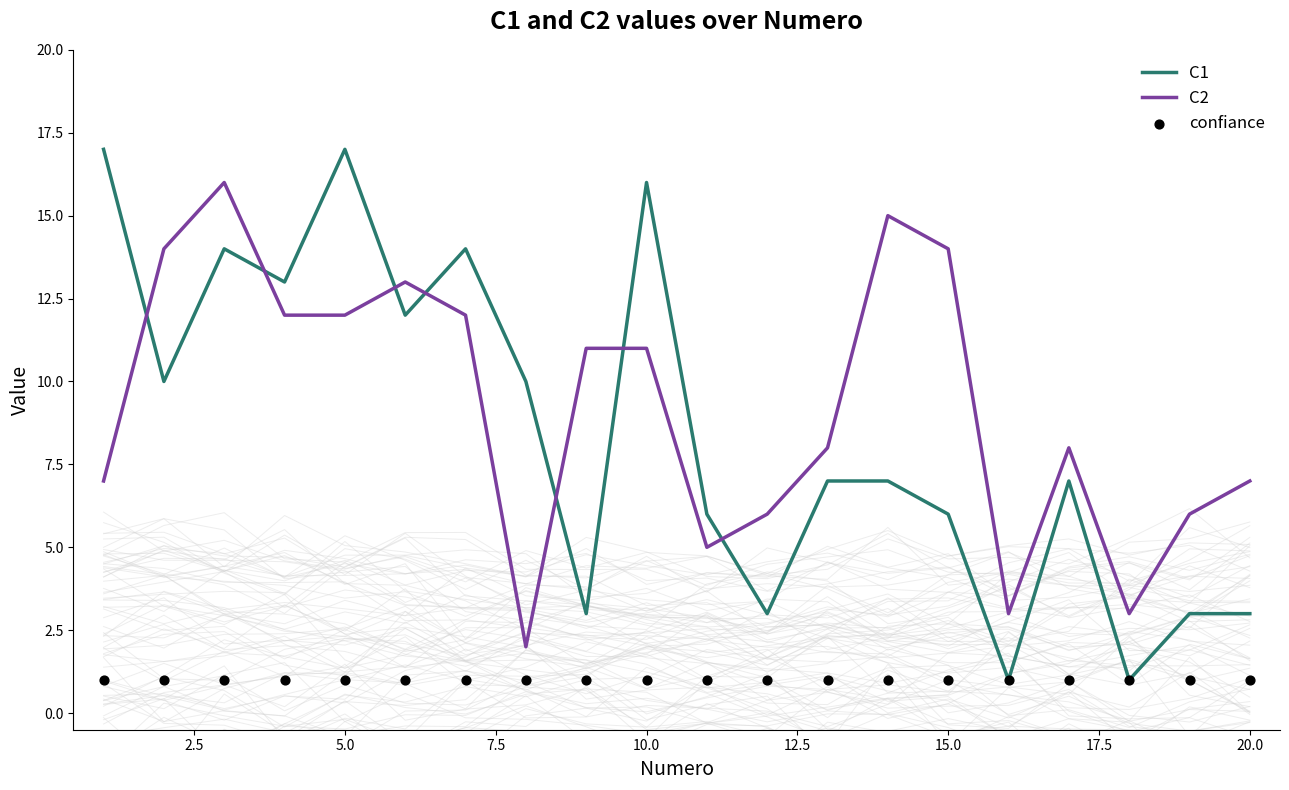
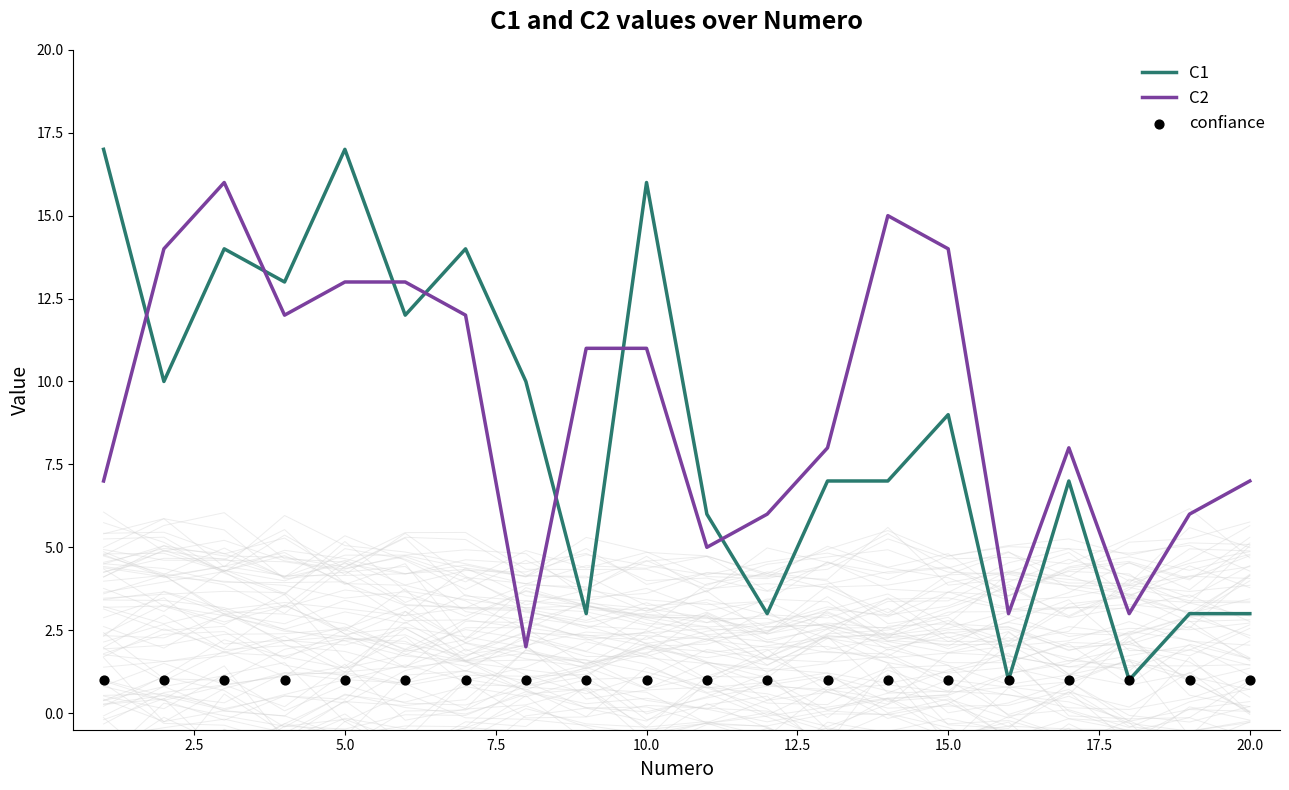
  {
    "C1": {
      "5.0": 17,
      "10.0": 16,
-     "15.0": 6
+     "15.0": 9
    },
    "C2": {
-     "5.0": 12,
+     "5.0": 13,
      "10.0": 11,
      "15.0": 14,
      "20.0": 7
    }
  }
